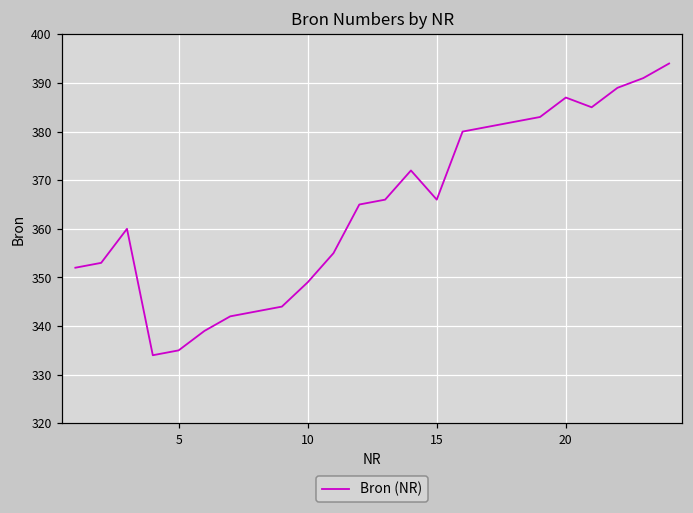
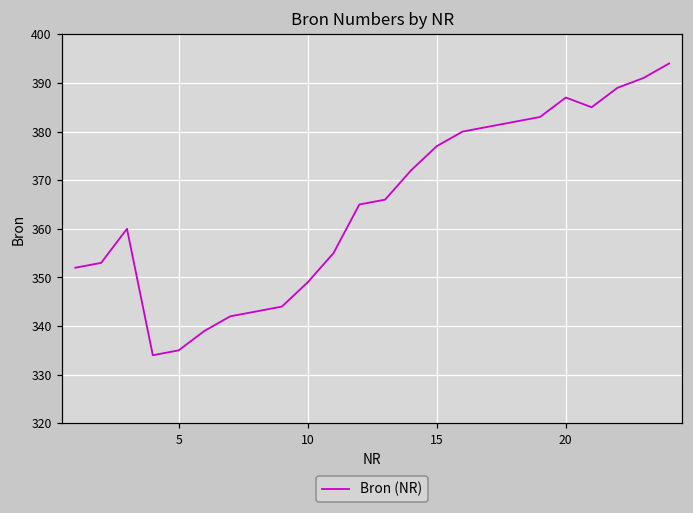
  {
    "5": 335,
    "10": 349,
-   "15": 366,
+   "15": 377,
    "20": 387
  }
